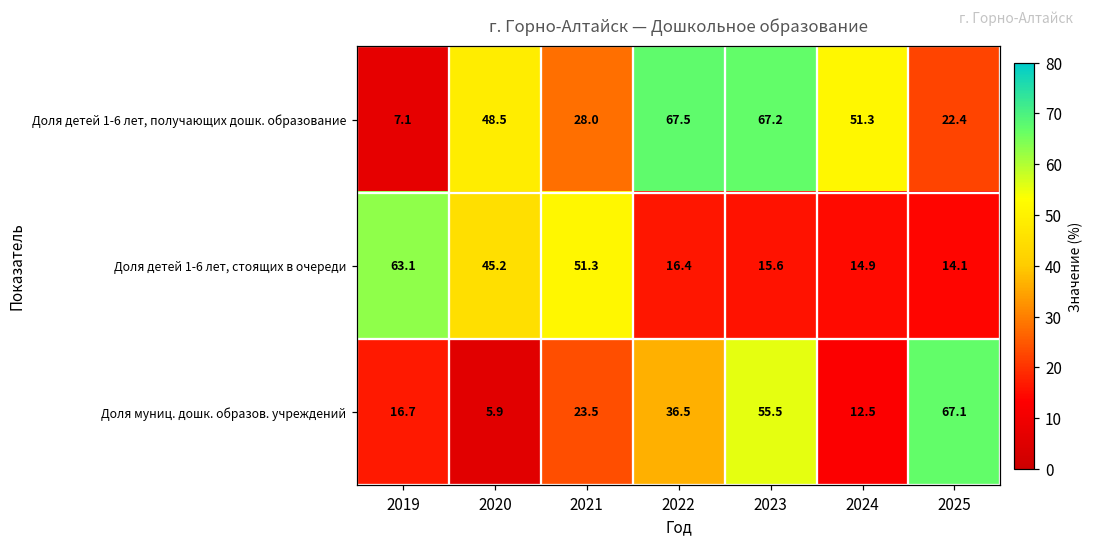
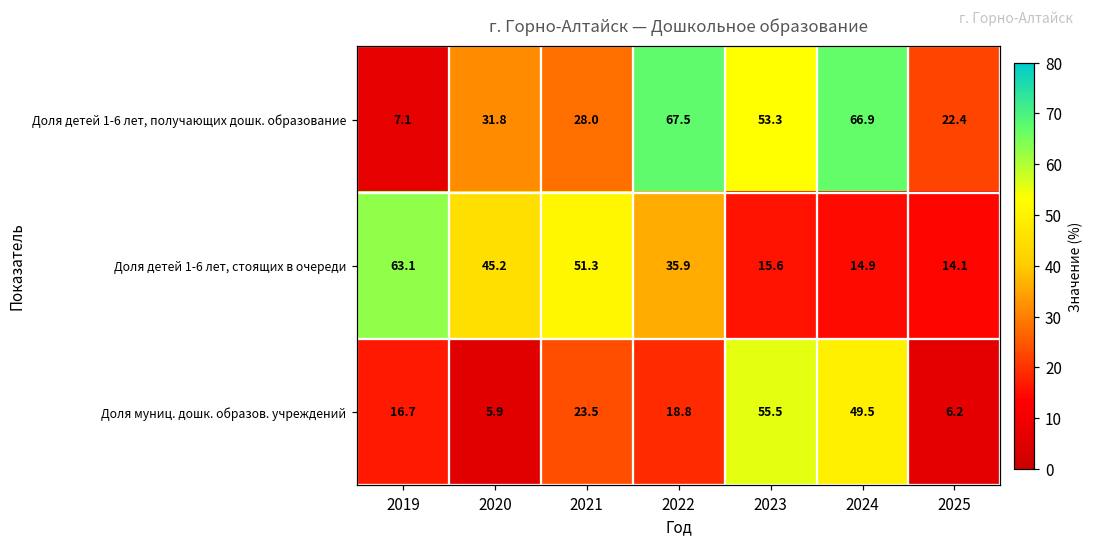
  {
    "Доля детей 1-6 лет, получающих дошк. образование": {
      "2019": 7.1,
-     "2020": 48.5,
+     "2020": 31.8,
      "2021": 28.0,
      "2022": 67.5,
-     "2023": 67.2,
-     "2024": 51.3,
+     "2023": 53.3,
+     "2024": 66.9,
      "2025": 22.4
    },
    "Доля детей 1-6 лет, стоящих в очереди": {
      "2019": 63.1,
      "2020": 45.2,
      "2021": 51.3,
-     "2022": 16.4,
+     "2022": 35.9,
      "2023": 15.6,
      "2024": 14.9,
      "2025": 14.1
    },
    "Доля муниц. дошк. образов. учреждений": {
      "2019": 16.7,
      "2020": 5.9,
      "2021": 23.5,
-     "2022": 36.5,
+     "2022": 18.8,
      "2023": 55.5,
-     "2024": 12.5,
-     "2025": 67.1
+     "2024": 49.5,
+     "2025": 6.2
    }
  }
